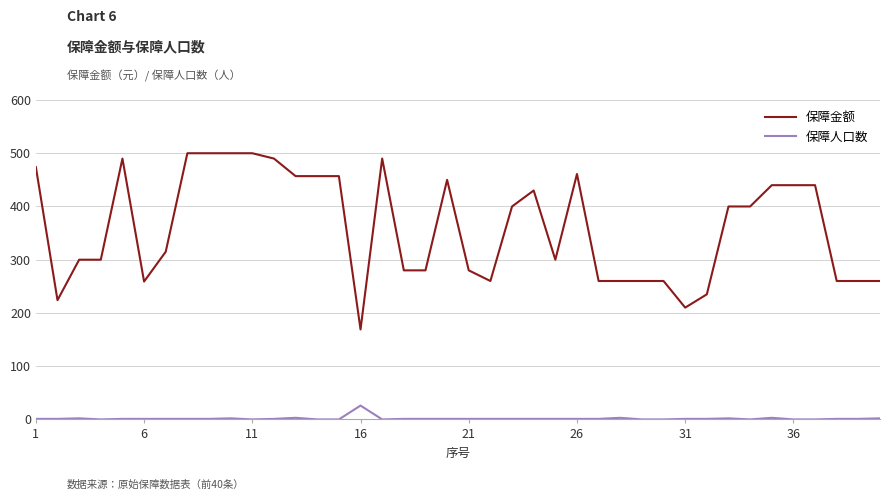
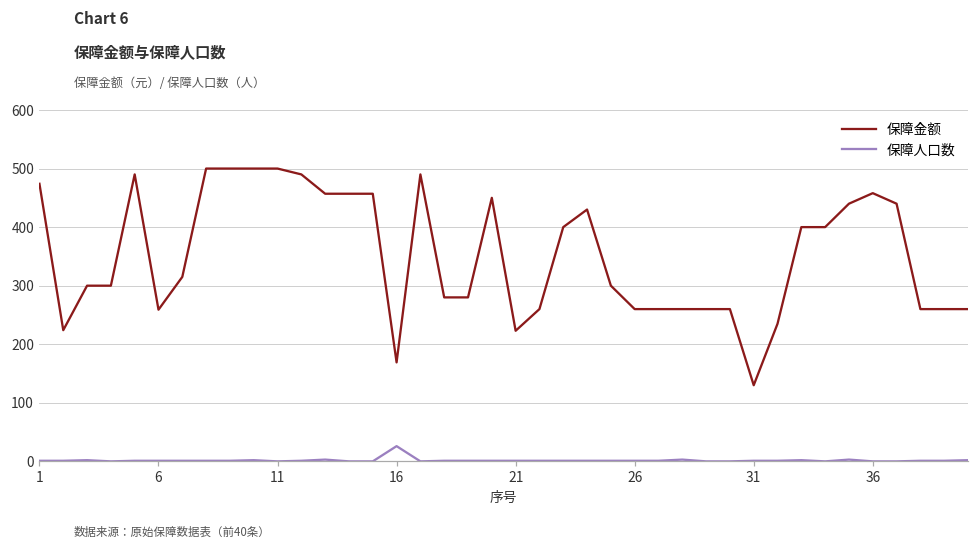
  {
    "保障金额": {
      "1": 470,
      "6": 260,
      "11": 500,
      "16": 170,
-     "21": 280,
-     "26": 460,
-     "31": 210,
-     "36": 440
+     "21": 220,
+     "26": 260,
+     "31": 130,
+     "36": 460
    },
    "保障人口数": {
      "1": 0,
      "6": 0,
      "11": 0,
      "16": 30,
      "21": 0,
      "26": 0,
      "31": 0,
      "36": 0
    }
  }
